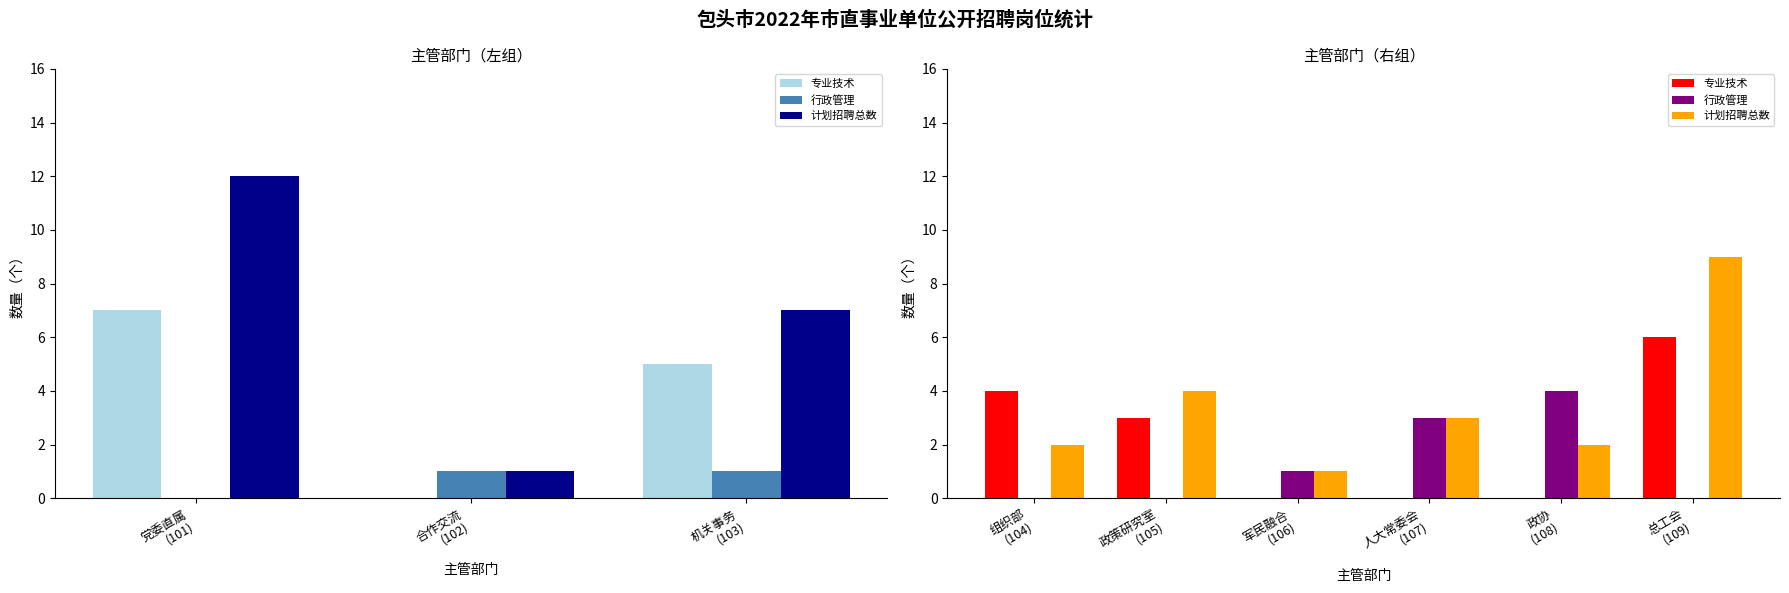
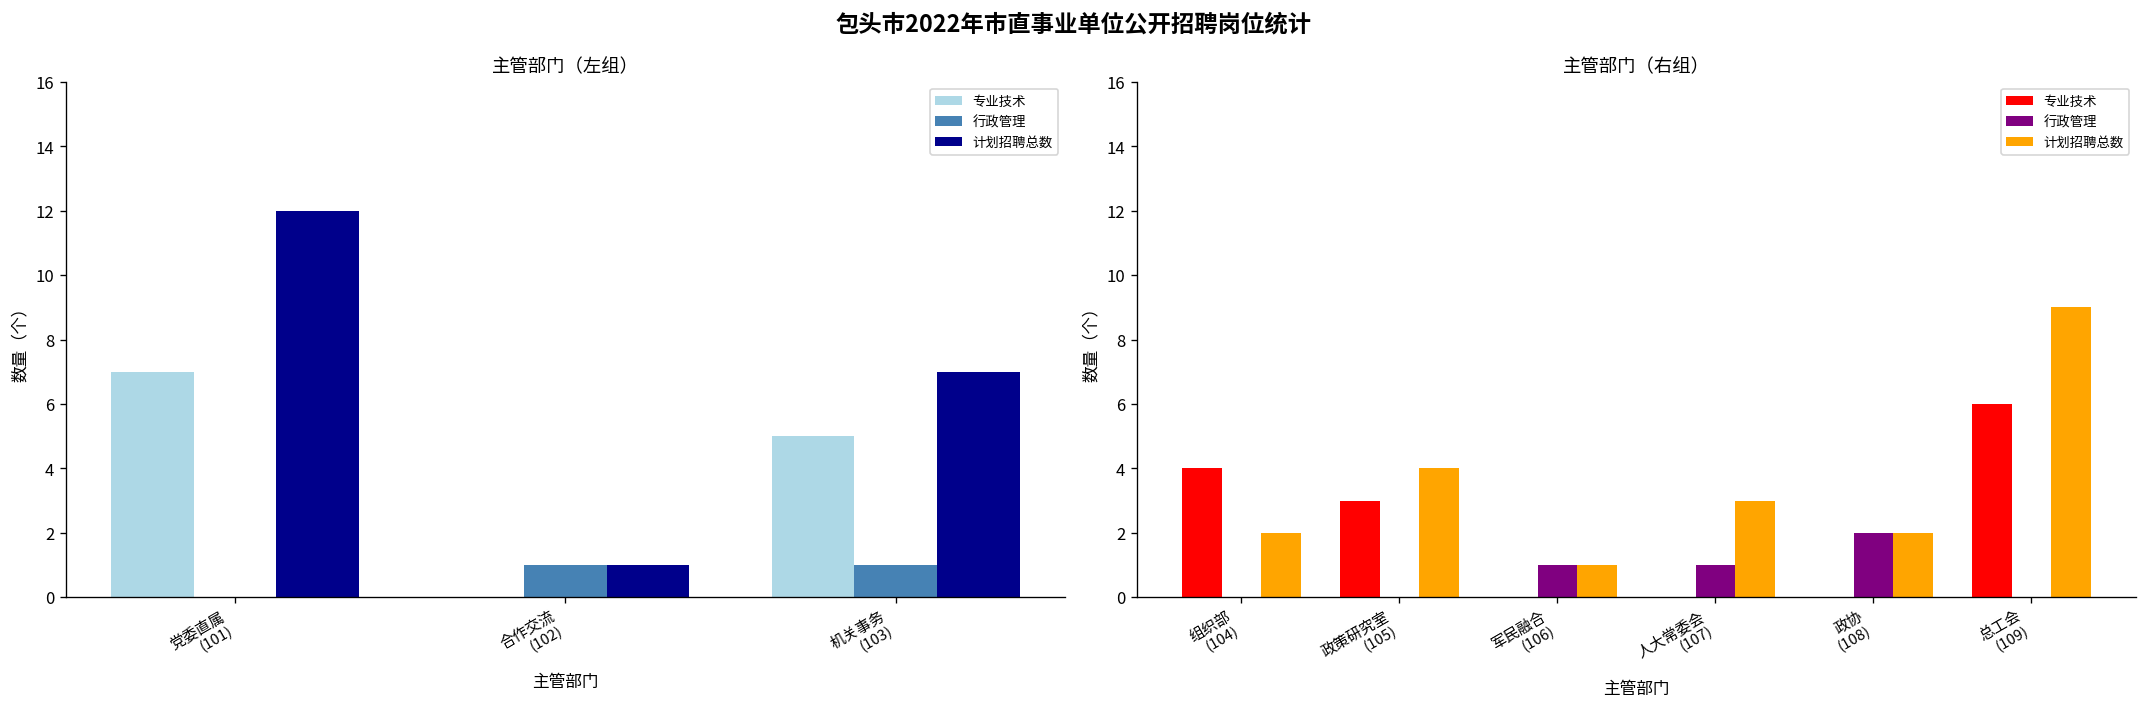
  {
    "主管部门（右组）": {
      "专业技术": {
        "组织部 (104)": 4,
        "政策研究室 (105)": 3,
        "军民融合 (106)": 0,
        "人大常委会 (107)": 0,
        "政协 (108)": 0,
        "总工会 (109)": 6
      },
      "行政管理": {
        "组织部 (104)": 0,
        "政策研究室 (105)": 0,
        "军民融合 (106)": 1,
-       "人大常委会 (107)": 3,
-       "政协 (108)": 4,
+       "人大常委会 (107)": 1,
+       "政协 (108)": 2,
        "总工会 (109)": 0
      },
      "计划招聘总数": {
        "组织部 (104)": 2,
        "政策研究室 (105)": 4,
        "军民融合 (106)": 1,
        "人大常委会 (107)": 3,
        "政协 (108)": 2,
        "总工会 (109)": 9
      }
    }
  }
